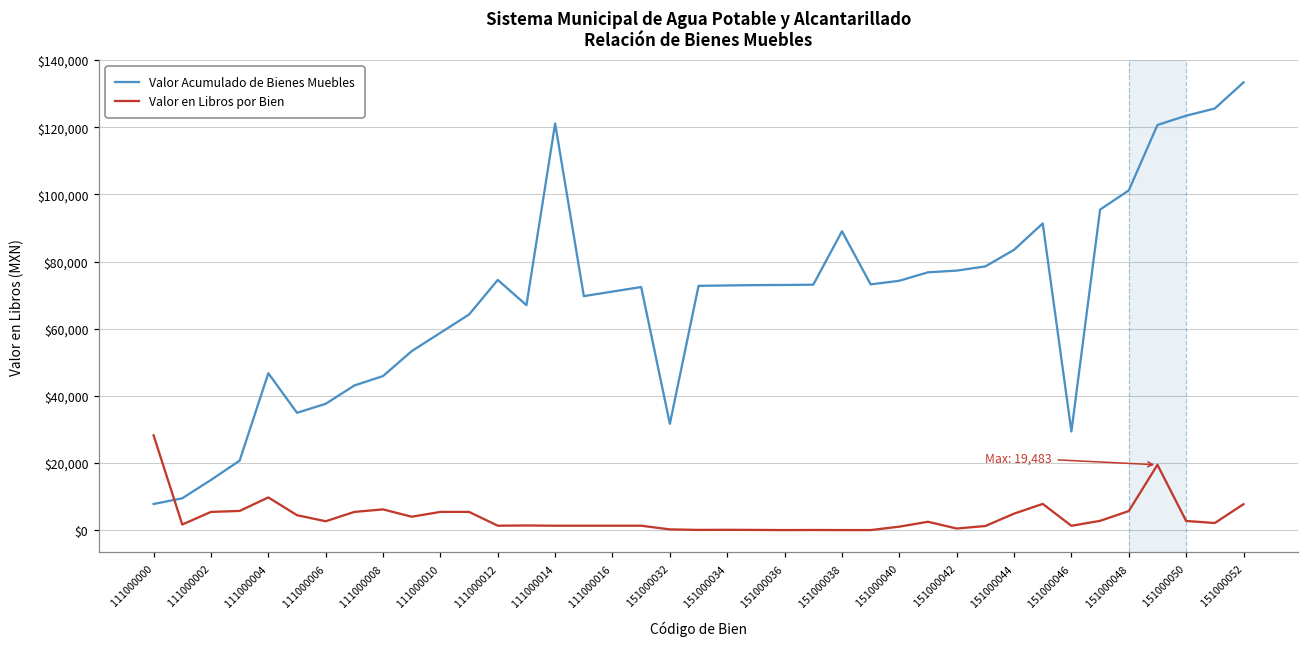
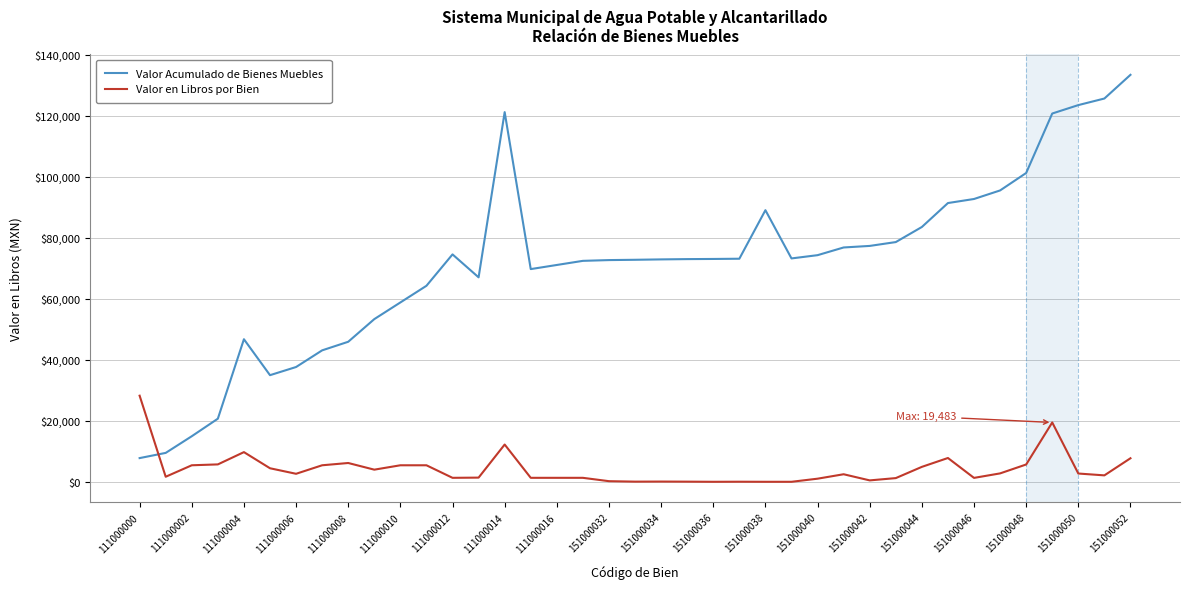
  {
    "Valor Acumulado de Bienes Muebles": {
      "111000000": "$8,000",
      "111000002": "$15,000",
      "111000004": "$47,000",
      "111000006": "$38,000",
      "111000008": "$46,000",
      "111000010": "$59,000",
      "111000012": "$75,000",
      "111000014": "$121,000",
      "111000016": "$71,000",
-     "151000032": "$32,000",
+     "151000032": "$73,000",
      "151000034": "$73,000",
      "151000036": "$73,000",
      "151000038": "$89,000",
      "151000040": "$74,000",
      "151000042": "$77,000",
      "151000044": "$84,000",
-     "151000046": "$29,000",
+     "151000046": "$93,000",
      "151000048": "$101,000",
      "151000050": "$123,000",
      "151000052": "$133,000"
    },
    "Valor en Libros por Bien": {
      "111000000": "$28,000",
      "111000002": "$5,000",
      "111000004": "$10,000",
      "111000006": "$3,000",
      "111000008": "$6,000",
      "111000010": "$5,000",
      "111000012": "$1,000",
-     "111000014": "$1,000",
+     "111000014": "$12,000",
      "111000016": "$1,000",
      "151000032": "$0",
      "151000034": "$0",
      "151000036": "$0",
      "151000038": "$0",
      "151000040": "$1,000",
      "151000042": "$1,000",
      "151000044": "$5,000",
      "151000046": "$1,000",
      "151000048": "$6,000",
      "151000050": "$3,000",
      "151000052": "$8,000"
    }
  }
